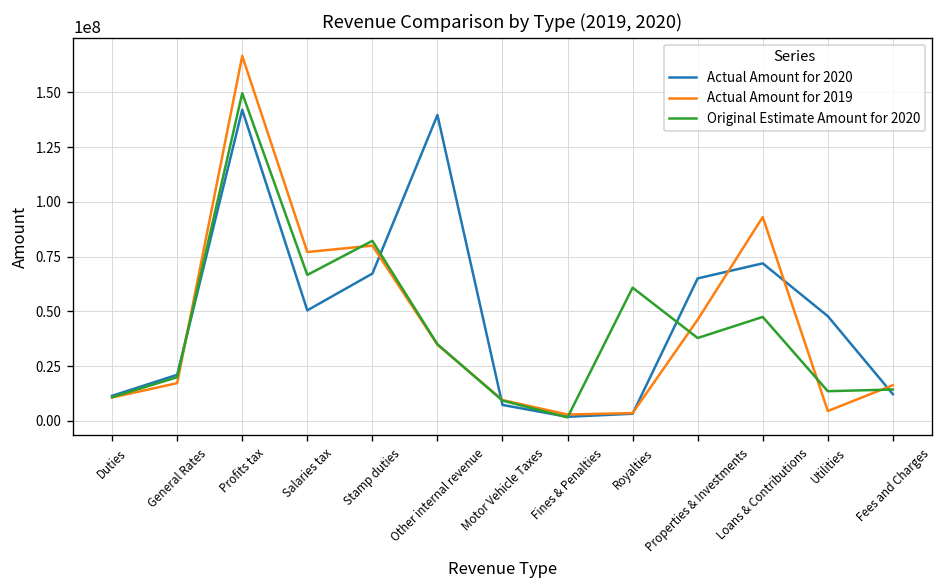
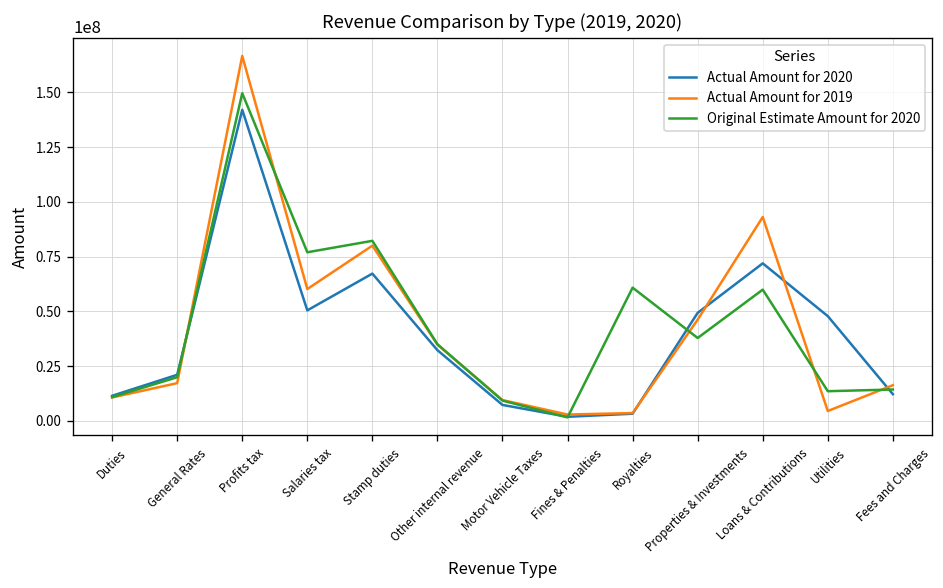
  {
    "Actual Amount for 2020": {
      "Profits tax": 142000000,
      "Salaries tax": 50000000,
      "Stamp duties": 67000000,
-     "Other internal revenue": 140000000,
+     "Other internal revenue": 32000000,
      "Motor Vehicle Taxes": 7000000,
-     "Properties & Investments": 65000000,
+     "Properties & Investments": 49000000,
      "Loans & Contributions": 72000000,
      "Utilities": 48000000,
      "Fees and Charges": 12000000
    },
    "Actual Amount for 2019": {
      "General Rates": 17000000,
      "Profits tax": 167000000,
-     "Salaries tax": 77000000,
+     "Salaries tax": 60000000,
      "Stamp duties": 80000000,
      "Properties & Investments": 46000000,
      "Loans & Contributions": 93000000,
      "Utilities": 4000000,
      "Fees and Charges": 16000000
    },
    "Original Estimate Amount for 2020": {
      "Profits tax": 150000000,
-     "Salaries tax": 67000000,
+     "Salaries tax": 77000000,
      "Stamp duties": 82000000,
      "Royalties": 61000000,
      "Properties & Investments": 38000000,
-     "Loans & Contributions": 47000000,
+     "Loans & Contributions": 60000000,
      "Utilities": 13000000,
      "Fees and Charges": 14000000
    }
  }
